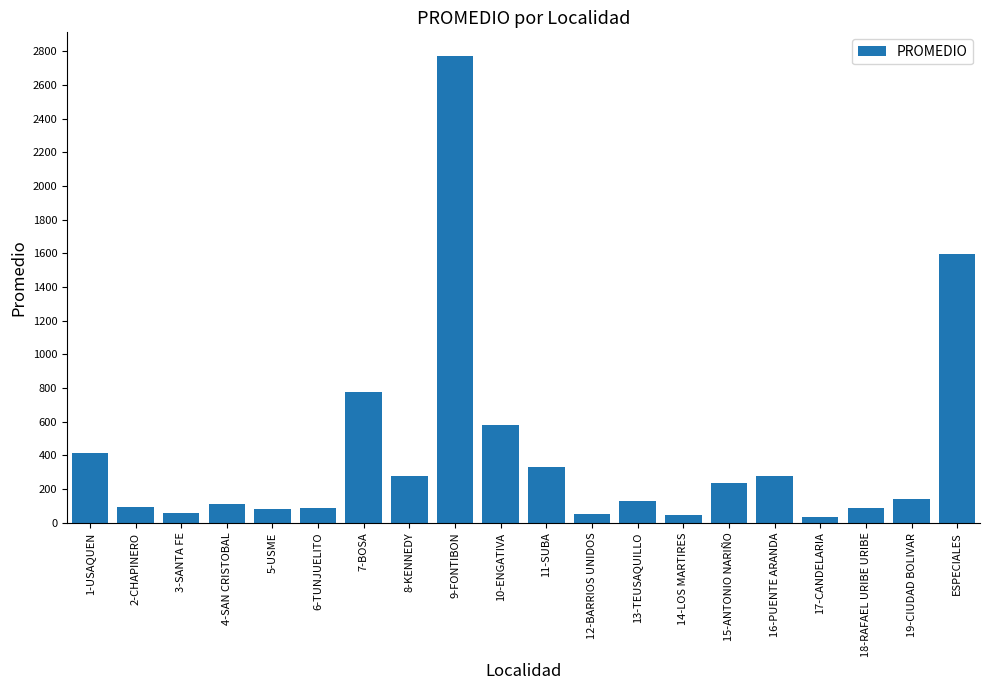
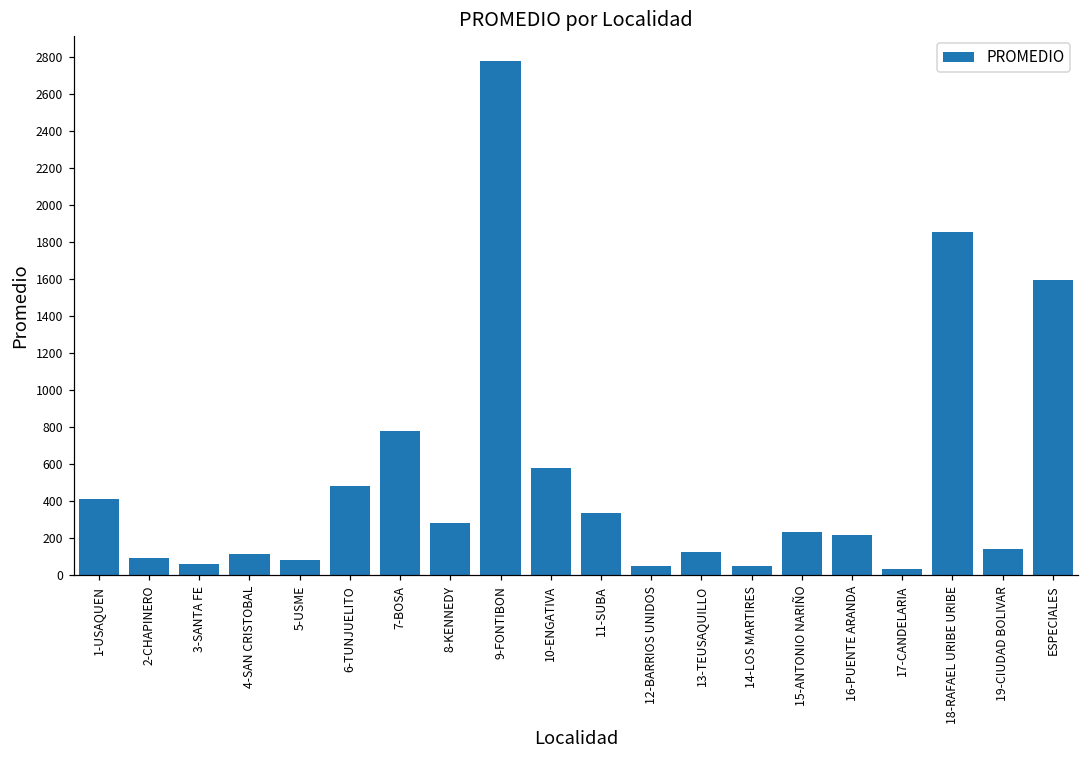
  {
    "1-USAQUEN": 410,
    "2-CHAPINERO": 90,
    "3-SANTA FE": 60,
    "4-SAN CRISTOBAL": 110,
    "5-USME": 80,
-   "6-TUNJUELITO": 90,
+   "6-TUNJUELITO": 480,
    "7-BOSA": 780,
    "8-KENNEDY": 280,
    "9-FONTIBON": 2770,
    "10-ENGATIVA": 580,
    "11-SUBA": 330,
    "12-BARRIOS UNIDOS": 50,
    "13-TEUSAQUILLO": 130,
    "14-LOS MARTIRES": 50,
    "15-ANTONIO NARIÑO": 230,
-   "16-PUENTE ARANDA": 280,
+   "16-PUENTE ARANDA": 210,
    "17-CANDELARIA": 30,
-   "18-RAFAEL URIBE URIBE": 90,
+   "18-RAFAEL URIBE URIBE": 1850,
    "19-CIUDAD BOLIVAR": 140,
    "ESPECIALES": 1590
  }
